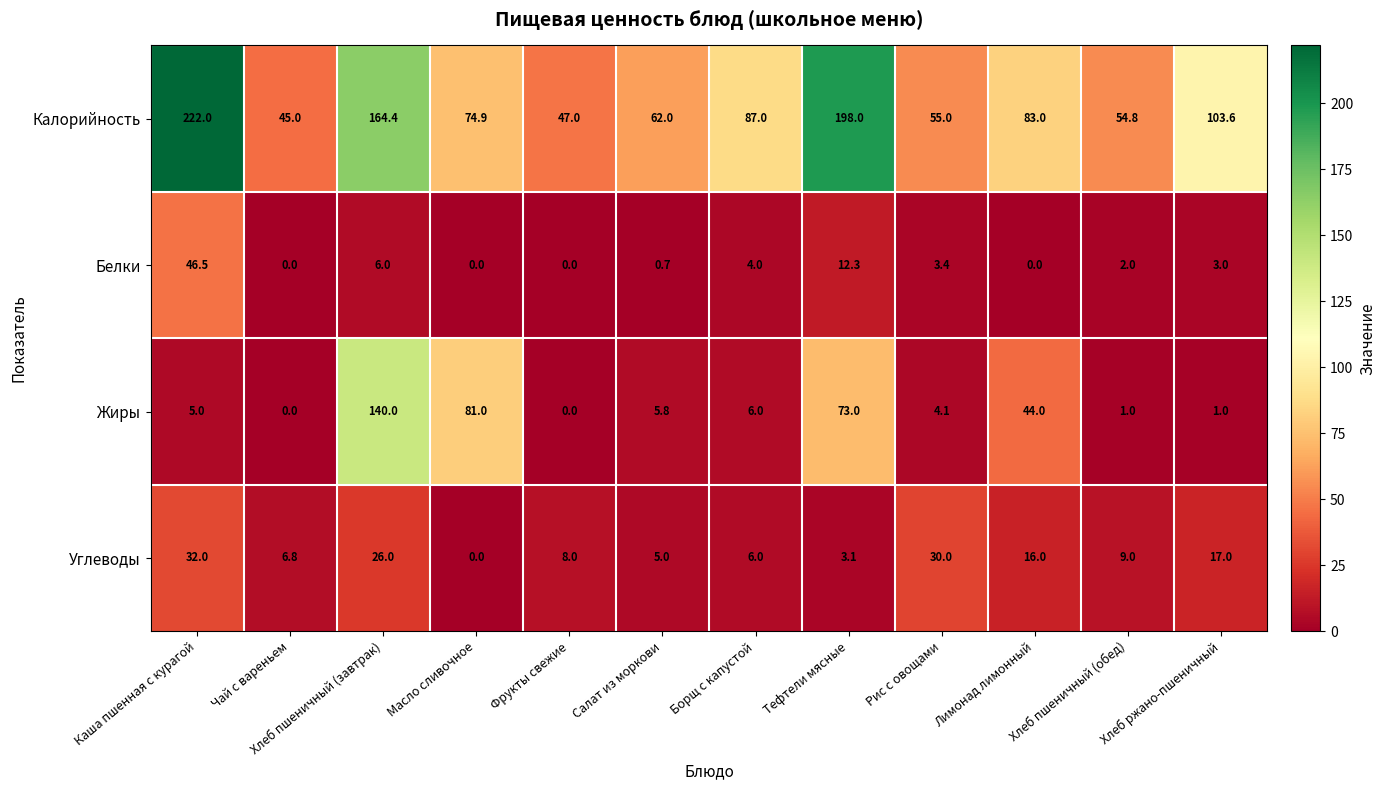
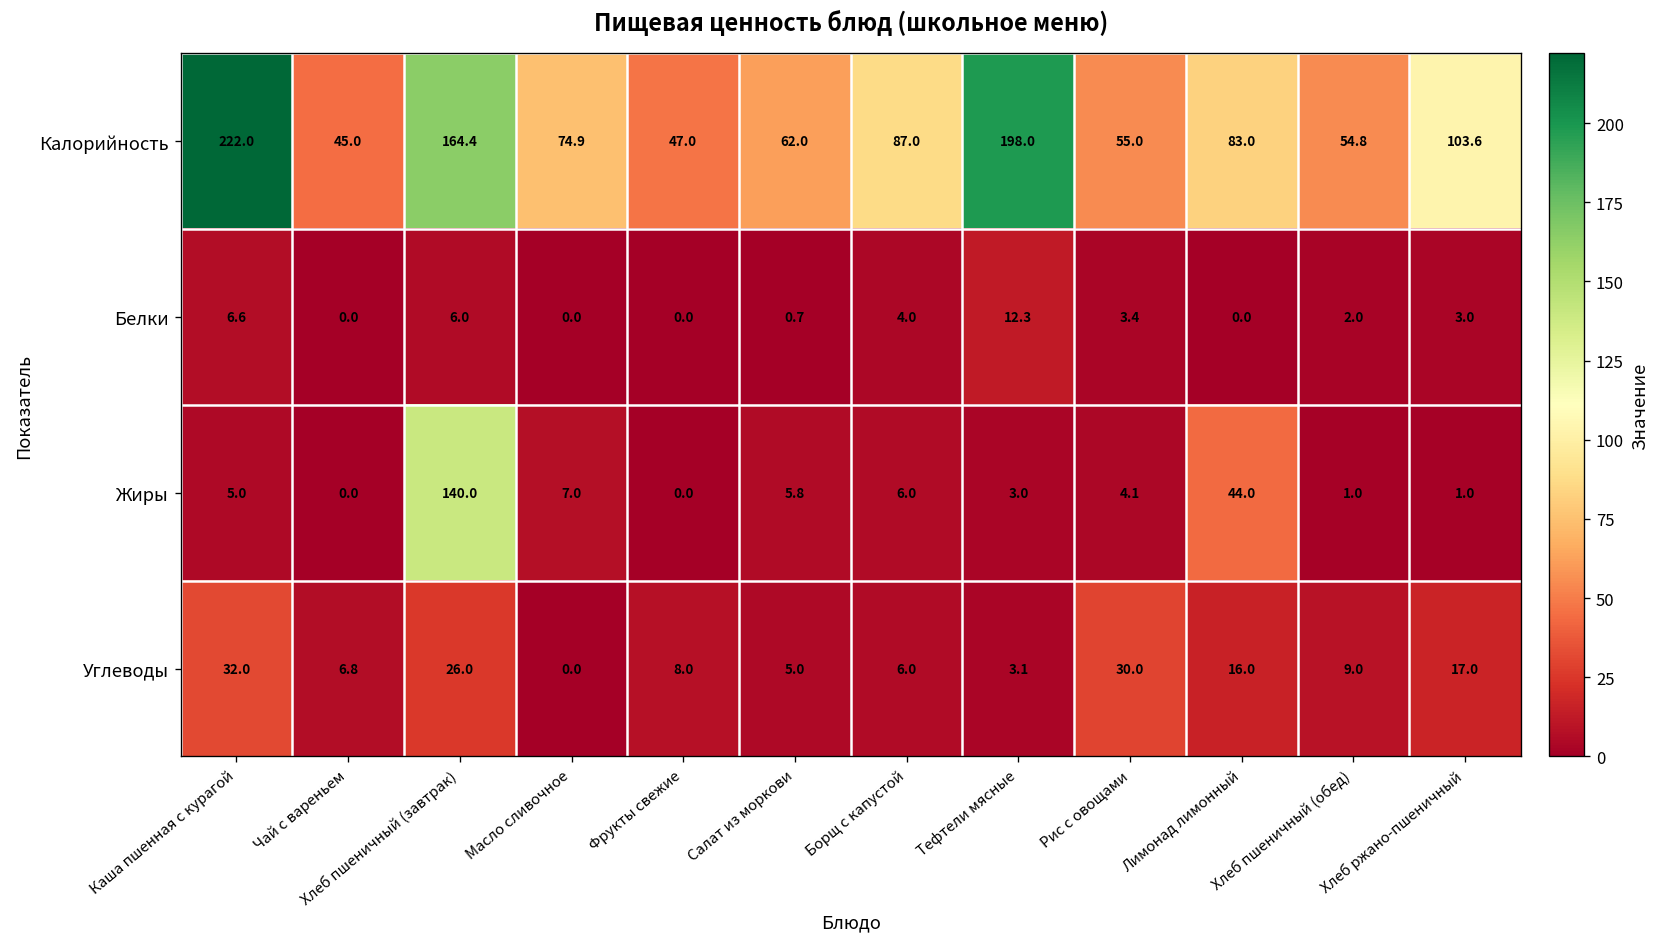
  {
    "Калорийность": {
      "Каша пшенная с курагой": 222.0,
      "Чай с вареньем": 45.0,
      "Хлеб пшеничный (завтрак)": 164.4,
      "Масло сливочное": 74.9,
      "Фрукты свежие": 47.0,
      "Салат из моркови": 62.0,
      "Борщ с капустой": 87.0,
      "Тефтели мясные": 198.0,
      "Рис с овощами": 55.0,
      "Лимонад лимонный": 83.0,
      "Хлеб пшеничный (обед)": 54.8,
      "Хлеб ржано-пшеничный": 103.6
    },
    "Белки": {
-     "Каша пшенная с курагой": 46.5,
+     "Каша пшенная с курагой": 6.6,
      "Чай с вареньем": 0.0,
      "Хлеб пшеничный (завтрак)": 6.0,
      "Масло сливочное": 0.0,
      "Фрукты свежие": 0.0,
      "Салат из моркови": 0.7,
      "Борщ с капустой": 4.0,
      "Тефтели мясные": 12.3,
      "Рис с овощами": 3.4,
      "Лимонад лимонный": 0.0,
      "Хлеб пшеничный (обед)": 2.0,
      "Хлеб ржано-пшеничный": 3.0
    },
    "Жиры": {
      "Каша пшенная с курагой": 5.0,
      "Чай с вареньем": 0.0,
      "Хлеб пшеничный (завтрак)": 140.0,
-     "Масло сливочное": 81.0,
+     "Масло сливочное": 7.0,
      "Фрукты свежие": 0.0,
      "Салат из моркови": 5.8,
      "Борщ с капустой": 6.0,
-     "Тефтели мясные": 73.0,
+     "Тефтели мясные": 3.0,
      "Рис с овощами": 4.1,
      "Лимонад лимонный": 44.0,
      "Хлеб пшеничный (обед)": 1.0,
      "Хлеб ржано-пшеничный": 1.0
    },
    "Углеводы": {
      "Каша пшенная с курагой": 32.0,
      "Чай с вареньем": 6.8,
      "Хлеб пшеничный (завтрак)": 26.0,
      "Масло сливочное": 0.0,
      "Фрукты свежие": 8.0,
      "Салат из моркови": 5.0,
      "Борщ с капустой": 6.0,
      "Тефтели мясные": 3.1,
      "Рис с овощами": 30.0,
      "Лимонад лимонный": 16.0,
      "Хлеб пшеничный (обед)": 9.0,
      "Хлеб ржано-пшеничный": 17.0
    }
  }
